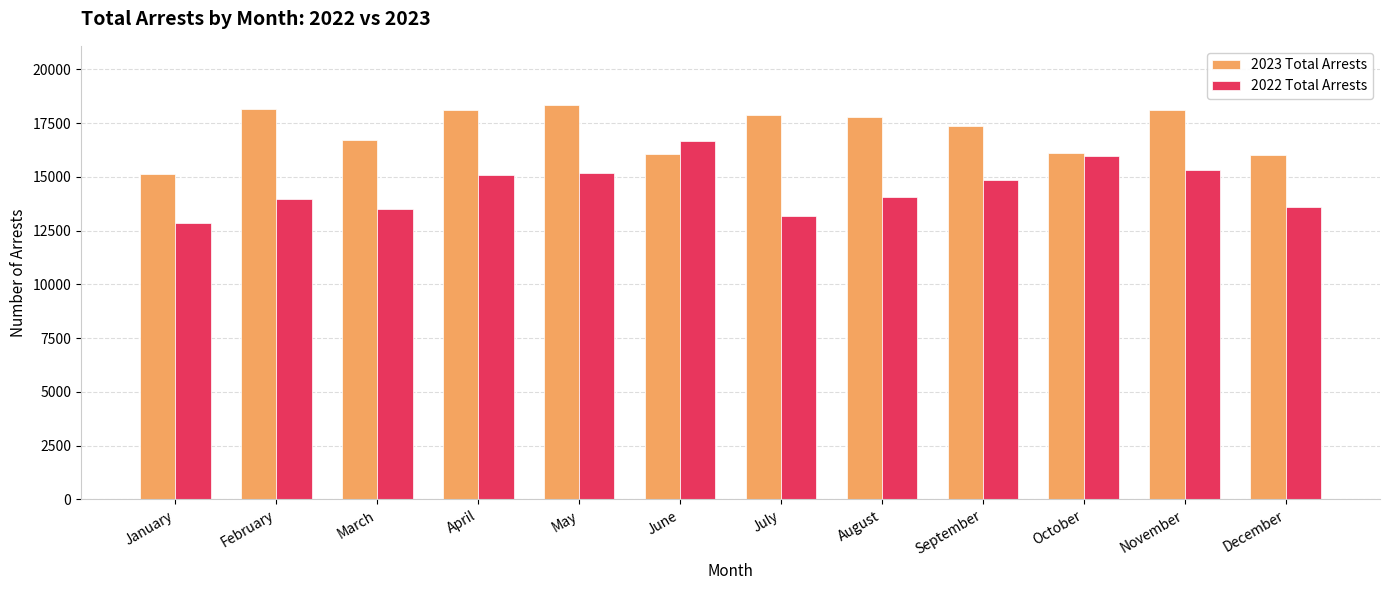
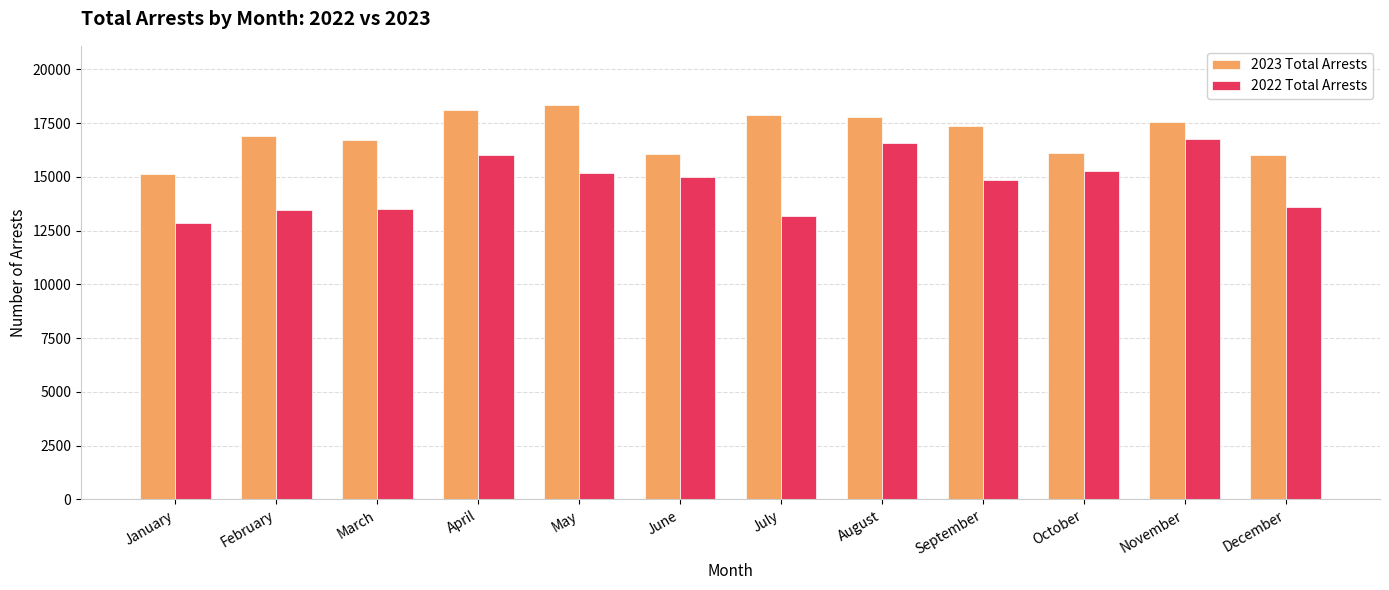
  {
    "2023 Total Arrests": {
      "January": 15100,
-     "February": 18200,
+     "February": 16900,
      "March": 16700,
      "April": 18100,
      "May": 18300,
      "June": 16100,
      "July": 17900,
      "August": 17800,
      "September": 17300,
      "October": 16100,
-     "November": 18100,
+     "November": 17600,
      "December": 16000
    },
    "2022 Total Arrests": {
      "January": 12900,
-     "February": 14000,
+     "February": 13500,
      "March": 13500,
-     "April": 15100,
+     "April": 16000,
      "May": 15200,
-     "June": 16700,
+     "June": 15000,
      "July": 13200,
-     "August": 14000,
+     "August": 16600,
      "September": 14900,
-     "October": 16000,
-     "November": 15300,
+     "October": 15300,
+     "November": 16800,
      "December": 13600
    }
  }
